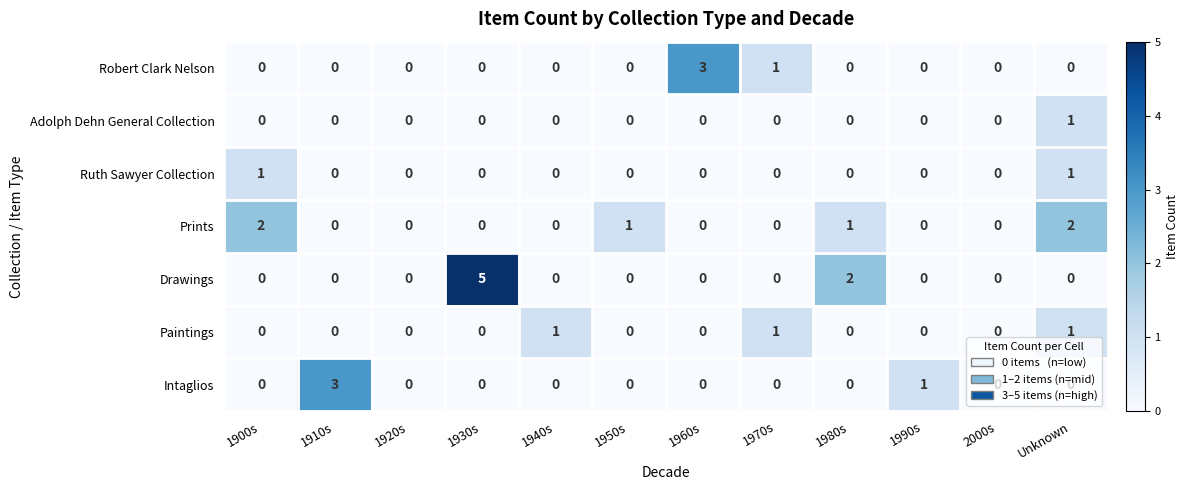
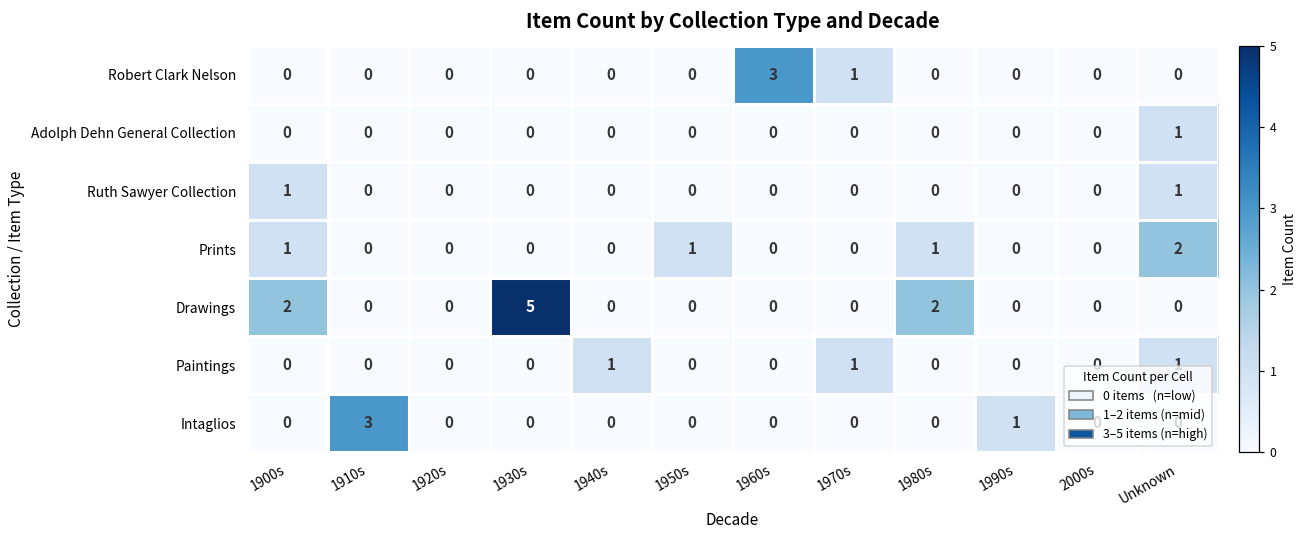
  {
    "Robert Clark Nelson": {
      "1900s": 0,
      "1910s": 0,
      "1920s": 0,
      "1930s": 0,
      "1940s": 0,
      "1950s": 0,
      "1960s": 3,
      "1970s": 1,
      "1980s": 0,
      "1990s": 0,
      "2000s": 0,
      "Unknown": 0
    },
    "Adolph Dehn General Collection": {
      "1900s": 0,
      "1910s": 0,
      "1920s": 0,
      "1930s": 0,
      "1940s": 0,
      "1950s": 0,
      "1960s": 0,
      "1970s": 0,
      "1980s": 0,
      "1990s": 0,
      "2000s": 0,
      "Unknown": 1
    },
    "Ruth Sawyer Collection": {
      "1900s": 1,
      "1910s": 0,
      "1920s": 0,
      "1930s": 0,
      "1940s": 0,
      "1950s": 0,
      "1960s": 0,
      "1970s": 0,
      "1980s": 0,
      "1990s": 0,
      "2000s": 0,
      "Unknown": 1
    },
    "Prints": {
-     "1900s": 2,
+     "1900s": 1,
      "1910s": 0,
      "1920s": 0,
      "1930s": 0,
      "1940s": 0,
      "1950s": 1,
      "1960s": 0,
      "1970s": 0,
      "1980s": 1,
      "1990s": 0,
      "2000s": 0,
      "Unknown": 2
    },
    "Drawings": {
-     "1900s": 0,
+     "1900s": 2,
      "1910s": 0,
      "1920s": 0,
      "1930s": 5,
      "1940s": 0,
      "1950s": 0,
      "1960s": 0,
      "1970s": 0,
      "1980s": 2,
      "1990s": 0,
      "2000s": 0,
      "Unknown": 0
    },
    "Paintings": {
      "1900s": 0,
      "1910s": 0,
      "1920s": 0,
      "1930s": 0,
      "1940s": 1,
      "1950s": 0,
      "1960s": 0,
      "1970s": 1,
      "1980s": 0,
      "1990s": 0
    },
    "Intaglios": {
      "1900s": 0,
      "1910s": 3,
      "1920s": 0,
      "1930s": 0,
      "1940s": 0,
      "1950s": 0,
      "1960s": 0,
      "1970s": 0,
      "1980s": 0,
      "1990s": 1
    }
  }
